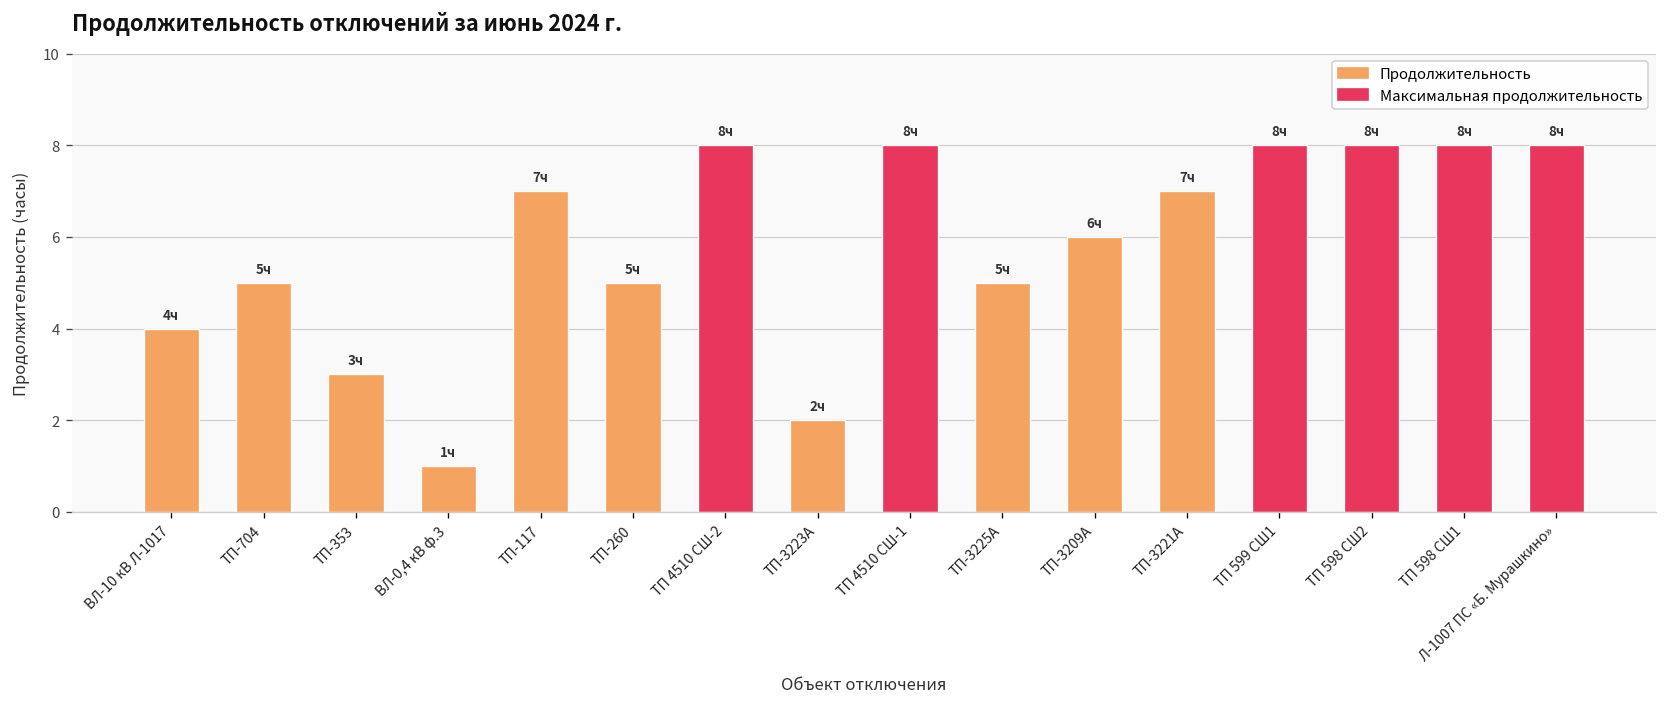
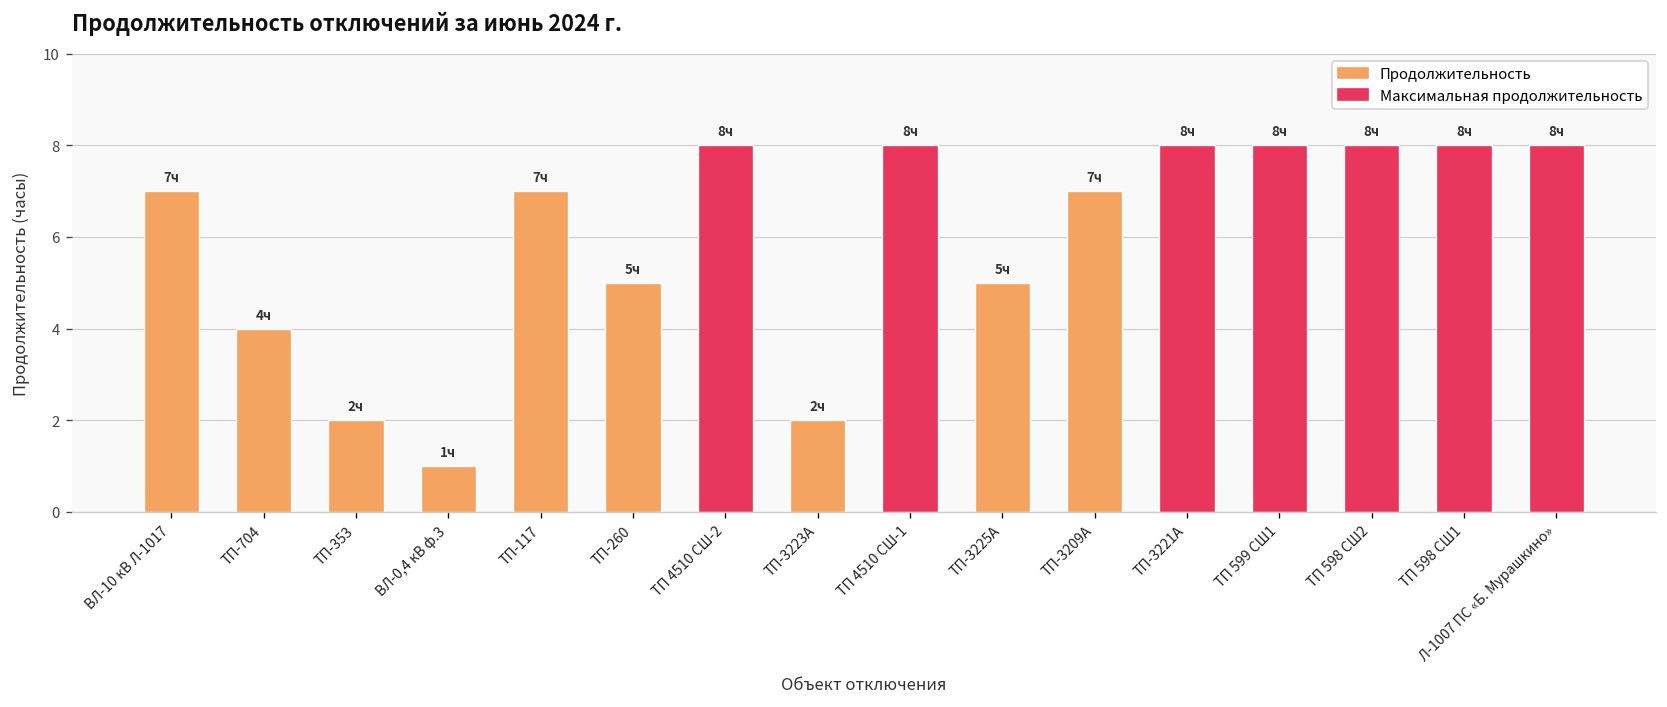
  {
-   "ВЛ-10 кВ Л-1017": "4ч",
-   "ТП-704": "5ч",
-   "ТП-353": "3ч",
+   "ВЛ-10 кВ Л-1017": "7ч",
+   "ТП-704": "4ч",
+   "ТП-353": "2ч",
    "ВЛ-0,4 кВ ф.3": "1ч",
    "ТП-117": "7ч",
    "ТП-260": "5ч",
    "ТП 4510 СШ-2": "8ч",
    "ТП-3223А": "2ч",
    "ТП 4510 СШ-1": "8ч",
    "ТП-3225А": "5ч",
-   "ТП-3209А": "6ч",
-   "ТП-3221А": "7ч",
+   "ТП-3209А": "7ч",
+   "ТП-3221А": "8ч",
    "ТП 599 СШ1": "8ч",
    "ТП 598 СШ2": "8ч",
    "ТП 598 СШ1": "8ч",
    "Л-1007 ПС «Б. Мурашкино»": "8ч"
  }
